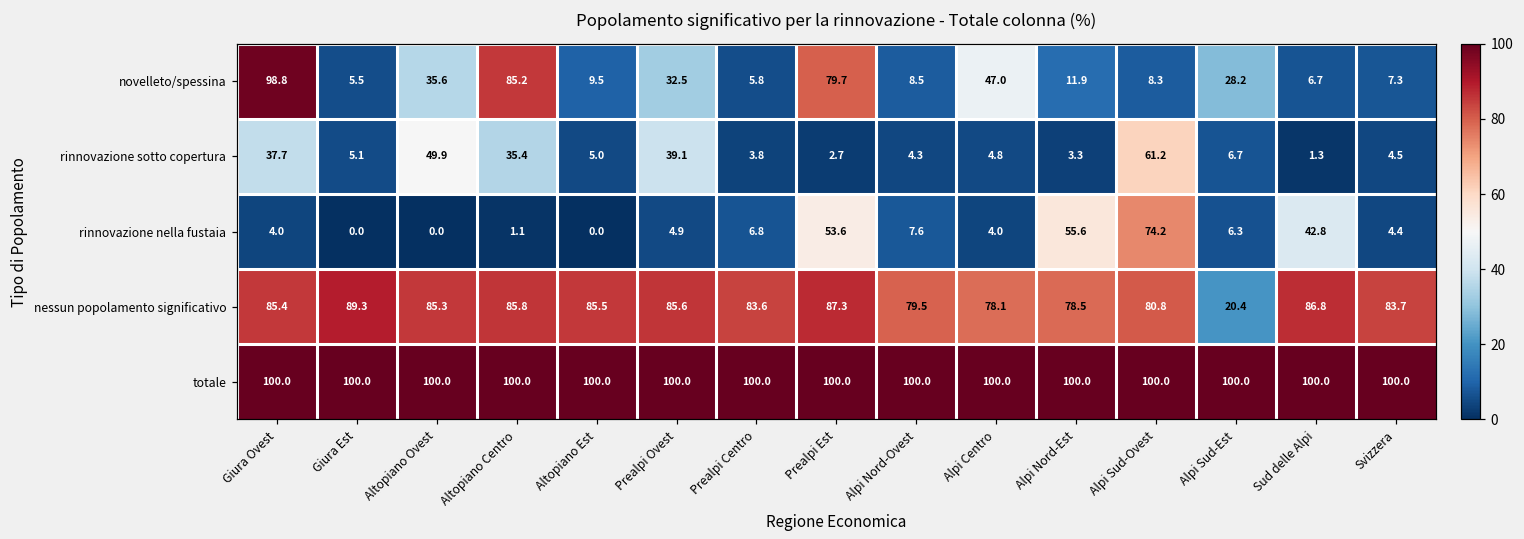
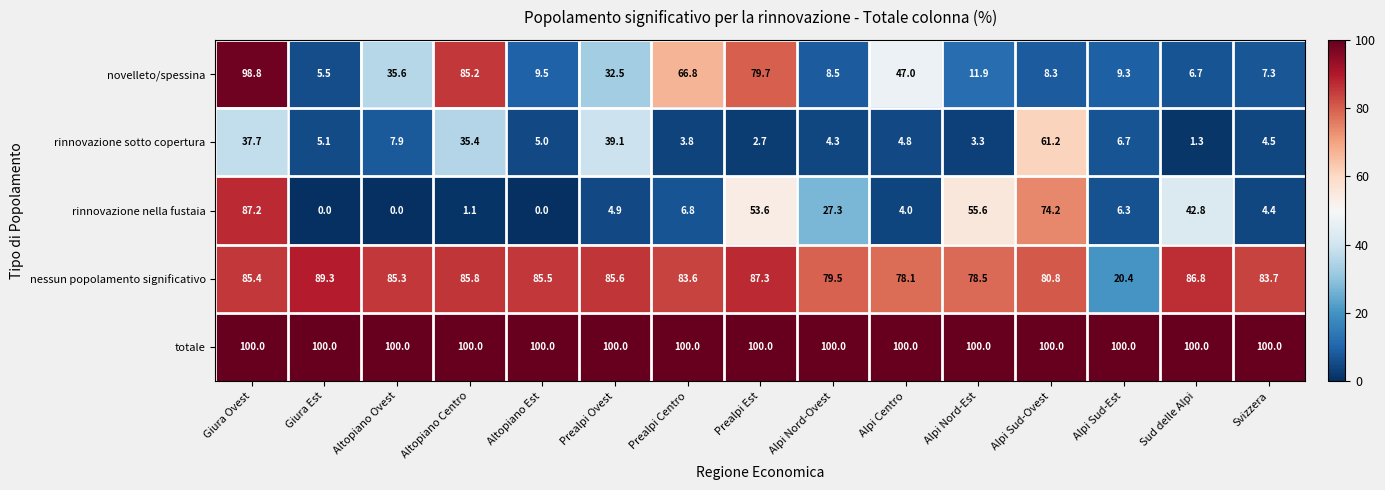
  {
    "novelleto/spessina": {
      "Giura Ovest": 98.8,
      "Giura Est": 5.5,
      "Altopiano Ovest": 35.6,
      "Altopiano Centro": 85.2,
      "Altopiano Est": 9.5,
      "Prealpi Ovest": 32.5,
-     "Prealpi Centro": 5.8,
+     "Prealpi Centro": 66.8,
      "Prealpi Est": 79.7,
      "Alpi Nord-Ovest": 8.5,
      "Alpi Centro": 47.0,
      "Alpi Nord-Est": 11.9,
      "Alpi Sud-Ovest": 8.3,
-     "Alpi Sud-Est": 28.2,
+     "Alpi Sud-Est": 9.3,
      "Sud delle Alpi": 6.7,
      "Svizzera": 7.3
    },
    "rinnovazione sotto copertura": {
      "Giura Ovest": 37.7,
      "Giura Est": 5.1,
-     "Altopiano Ovest": 49.9,
+     "Altopiano Ovest": 7.9,
      "Altopiano Centro": 35.4,
      "Altopiano Est": 5.0,
      "Prealpi Ovest": 39.1,
      "Prealpi Centro": 3.8,
      "Prealpi Est": 2.7,
      "Alpi Nord-Ovest": 4.3,
      "Alpi Centro": 4.8,
      "Alpi Nord-Est": 3.3,
      "Alpi Sud-Ovest": 61.2,
      "Alpi Sud-Est": 6.7,
      "Sud delle Alpi": 1.3,
      "Svizzera": 4.5
    },
    "rinnovazione nella fustaia": {
-     "Giura Ovest": 4.0,
+     "Giura Ovest": 87.2,
      "Giura Est": 0.0,
      "Altopiano Ovest": 0.0,
      "Altopiano Centro": 1.1,
      "Altopiano Est": 0.0,
      "Prealpi Ovest": 4.9,
      "Prealpi Centro": 6.8,
      "Prealpi Est": 53.6,
-     "Alpi Nord-Ovest": 7.6,
+     "Alpi Nord-Ovest": 27.3,
      "Alpi Centro": 4.0,
      "Alpi Nord-Est": 55.6,
      "Alpi Sud-Ovest": 74.2,
      "Alpi Sud-Est": 6.3,
      "Sud delle Alpi": 42.8,
      "Svizzera": 4.4
    },
    "nessun popolamento significativo": {
      "Giura Ovest": 85.4,
      "Giura Est": 89.3,
      "Altopiano Ovest": 85.3,
      "Altopiano Centro": 85.8,
      "Altopiano Est": 85.5,
      "Prealpi Ovest": 85.6,
      "Prealpi Centro": 83.6,
      "Prealpi Est": 87.3,
      "Alpi Nord-Ovest": 79.5,
      "Alpi Centro": 78.1,
      "Alpi Nord-Est": 78.5,
      "Alpi Sud-Ovest": 80.8,
      "Alpi Sud-Est": 20.4,
      "Sud delle Alpi": 86.8,
      "Svizzera": 83.7
    },
    "totale": {
      "Giura Ovest": 100.0,
      "Giura Est": 100.0,
      "Altopiano Ovest": 100.0,
      "Altopiano Centro": 100.0,
      "Altopiano Est": 100.0,
      "Prealpi Ovest": 100.0,
      "Prealpi Centro": 100.0,
      "Prealpi Est": 100.0,
      "Alpi Nord-Ovest": 100.0,
      "Alpi Centro": 100.0,
      "Alpi Nord-Est": 100.0,
      "Alpi Sud-Ovest": 100.0,
      "Alpi Sud-Est": 100.0,
      "Sud delle Alpi": 100.0,
      "Svizzera": 100.0
    }
  }
